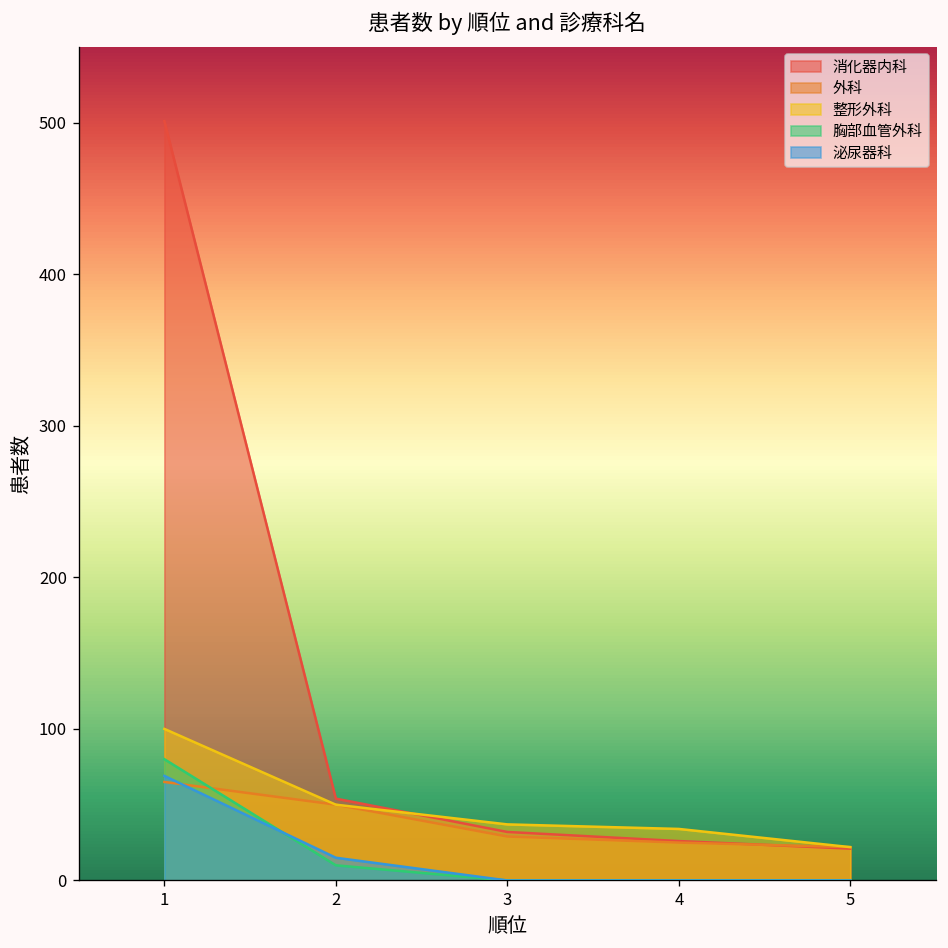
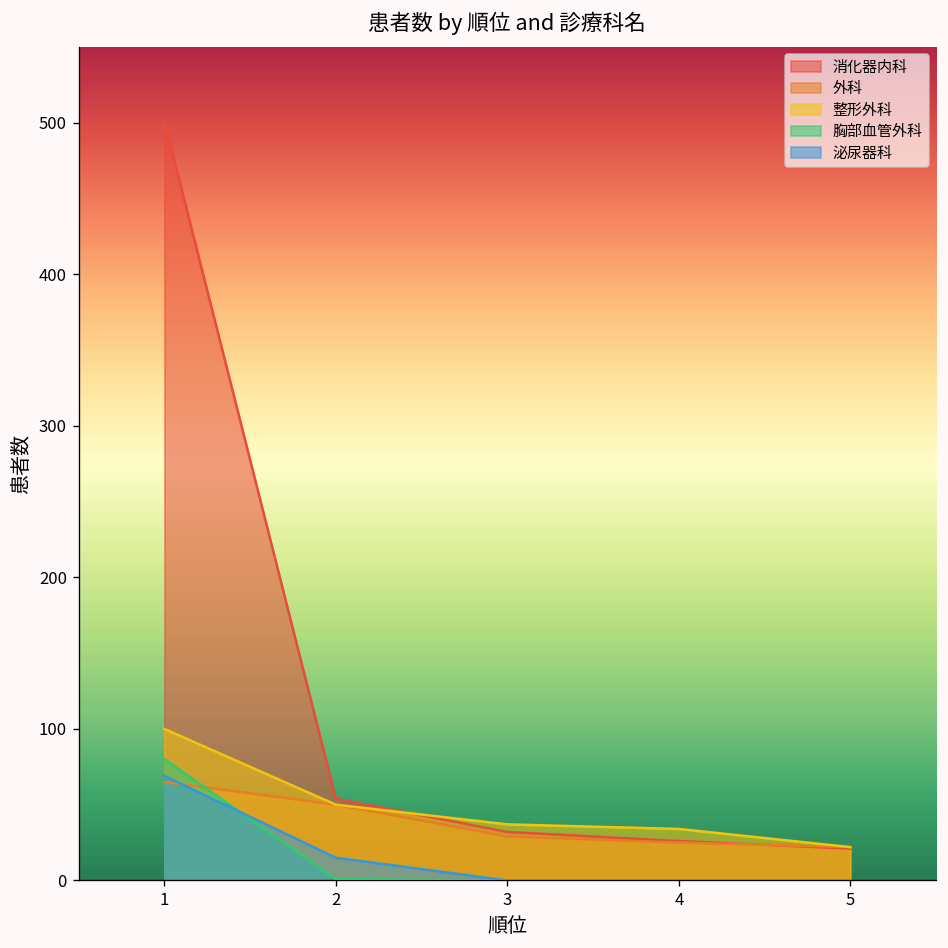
  {
    "胸部血管外科": {
      "1": 80,
-     "2": 10
+     "2": 1
    },
    "泌尿器科": {
      "1": 69,
      "2": 15
    }
  }
